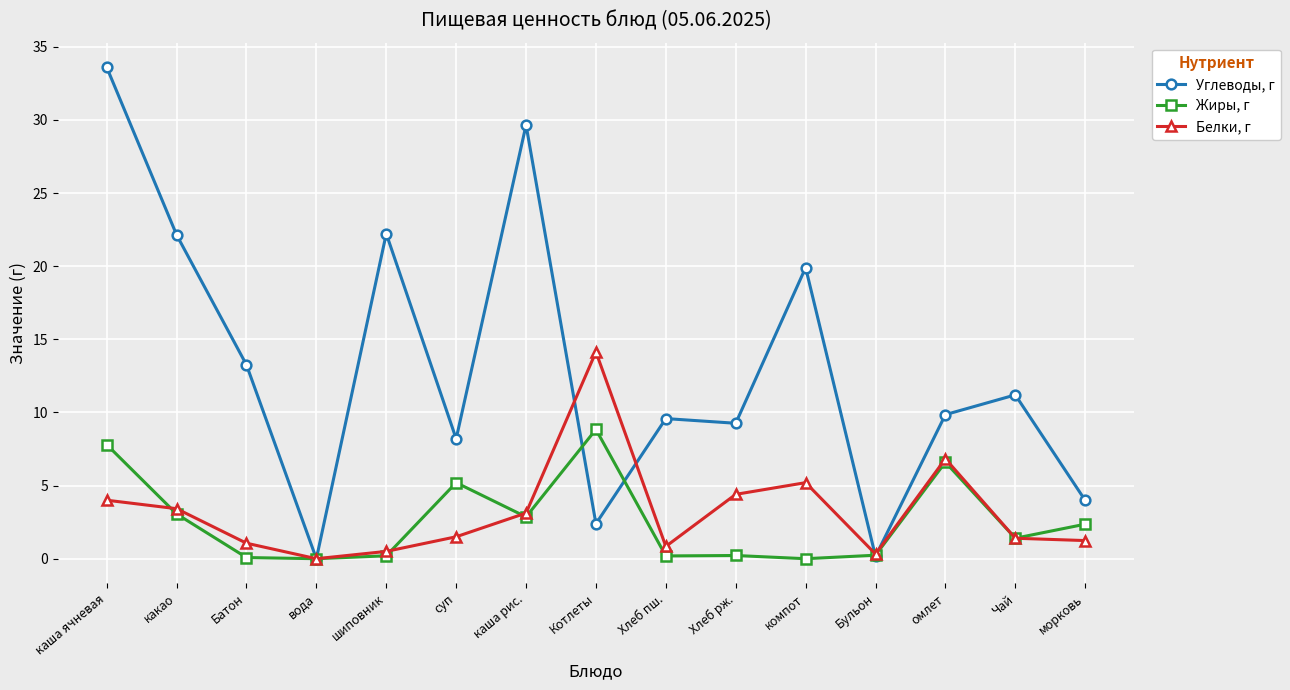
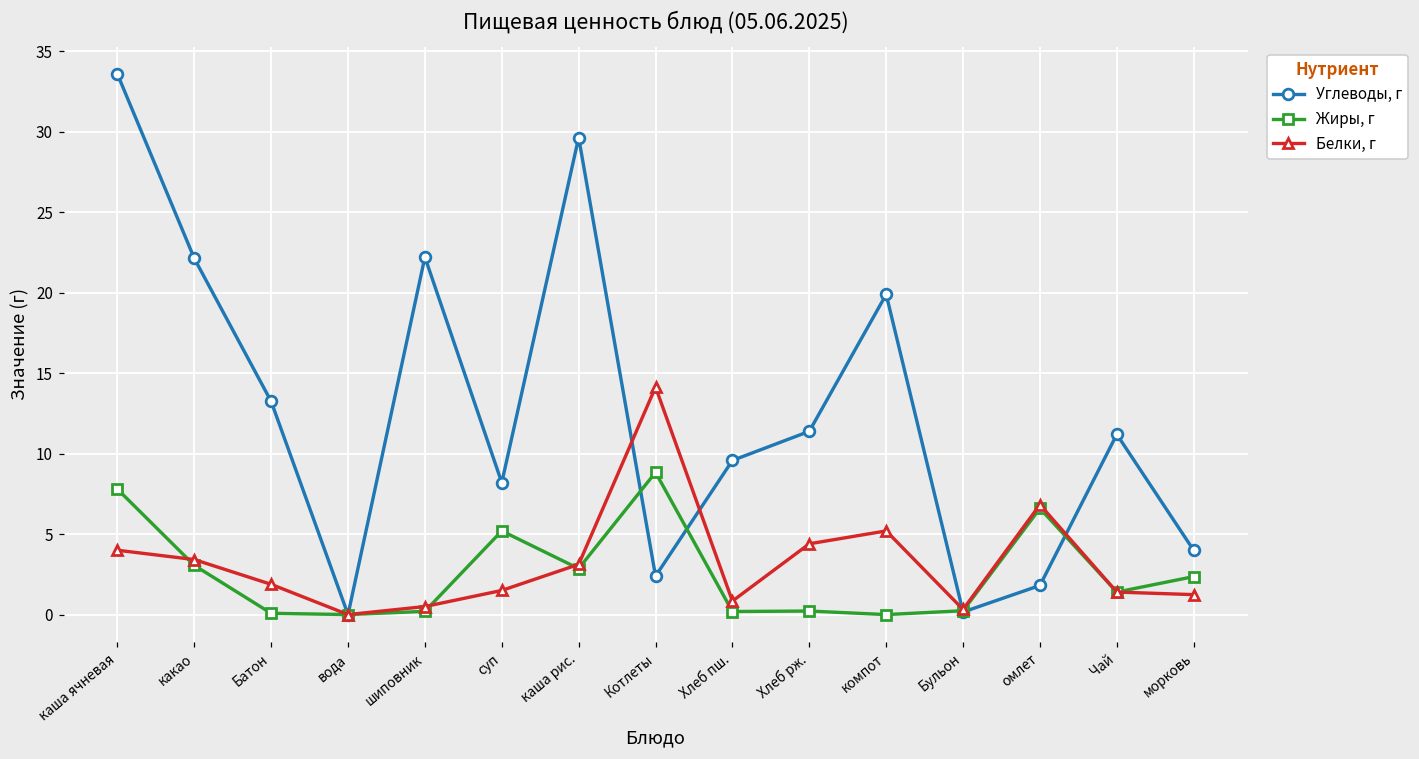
  {
    "Углеводы, г": {
      "каша ячневая": 33.6,
      "какао": 22.1,
      "Батон": 13.3,
      "шиповник": 22.2,
      "суп": 8.2,
      "каша рис.": 29.7,
      "Котлеты": 2.4,
      "Хлеб пш.": 9.6,
-     "Хлеб рж.": 9.3,
+     "Хлеб рж.": 11.4,
      "компот": 19.9,
-     "омлет": 9.9,
+     "омлет": 1.8,
      "Чай": 11.2,
      "морковь": 4.0
    },
    "Жиры, г": {
      "каша ячневая": 7.8,
      "какао": 3.1,
      "Батон": 0.1,
      "шиповник": 0.2,
      "суп": 5.2,
      "каша рис.": 2.9,
      "Котлеты": 8.8,
      "Хлеб пш.": 0.2,
      "Хлеб рж.": 0.2,
      "компот": 0.0,
      "омлет": 6.6,
      "морковь": 2.4
    },
    "Белки, г": {
      "каша ячневая": 4.0,
      "какао": 3.4,
-     "Батон": 1.1,
+     "Батон": 1.9,
      "шиповник": 0.5,
      "суп": 1.5,
      "каша рис.": 3.1,
      "Котлеты": 14.1,
      "Хлеб пш.": 0.8,
      "Хлеб рж.": 4.4,
      "компот": 5.2,
      "омлет": 6.8,
      "морковь": 1.2
    }
  }
